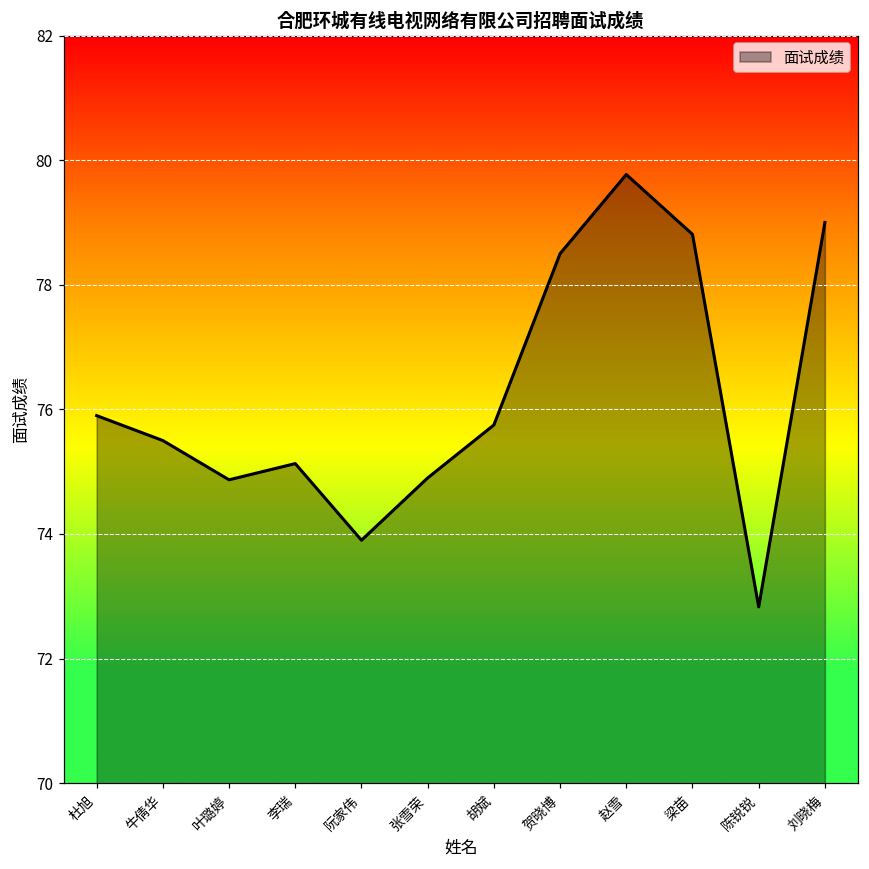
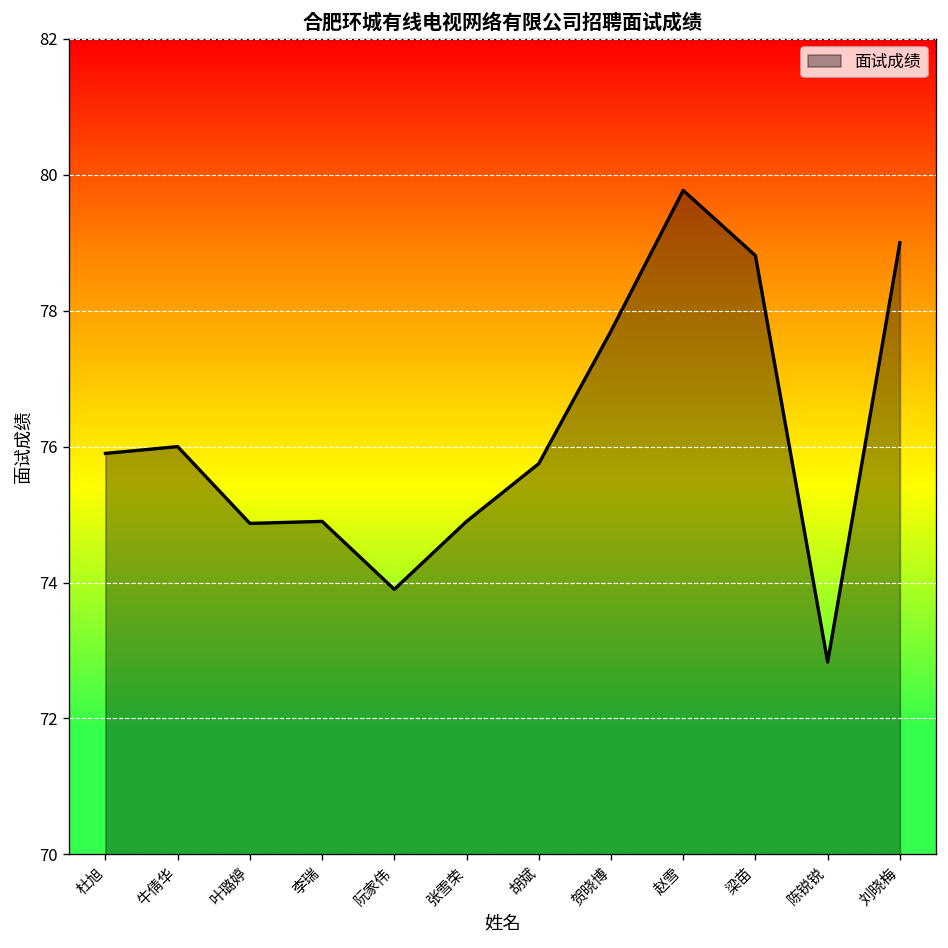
  {
    "杜旭": 75.9,
-   "牛倩华": 75.5,
+   "牛倩华": 76.0,
    "叶璐婷": 74.9,
-   "李瑞": 75.1,
+   "李瑞": 74.9,
    "阮家伟": 73.9,
    "张雪荣": 74.9,
    "胡斌": 75.8,
-   "贺晓博": 78.5,
+   "贺晓博": 77.7,
    "赵雪": 79.8,
    "梁苗": 78.8,
    "陈锐锐": 72.8,
    "刘晓梅": 79.0
  }
